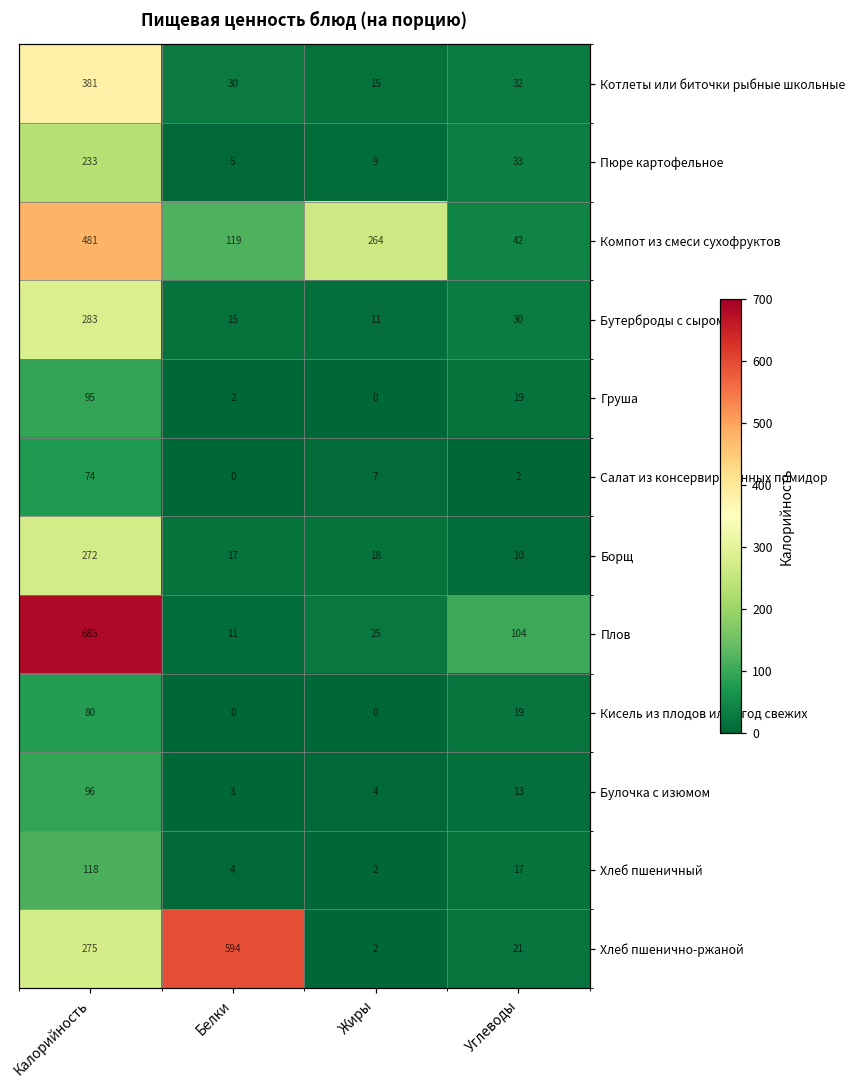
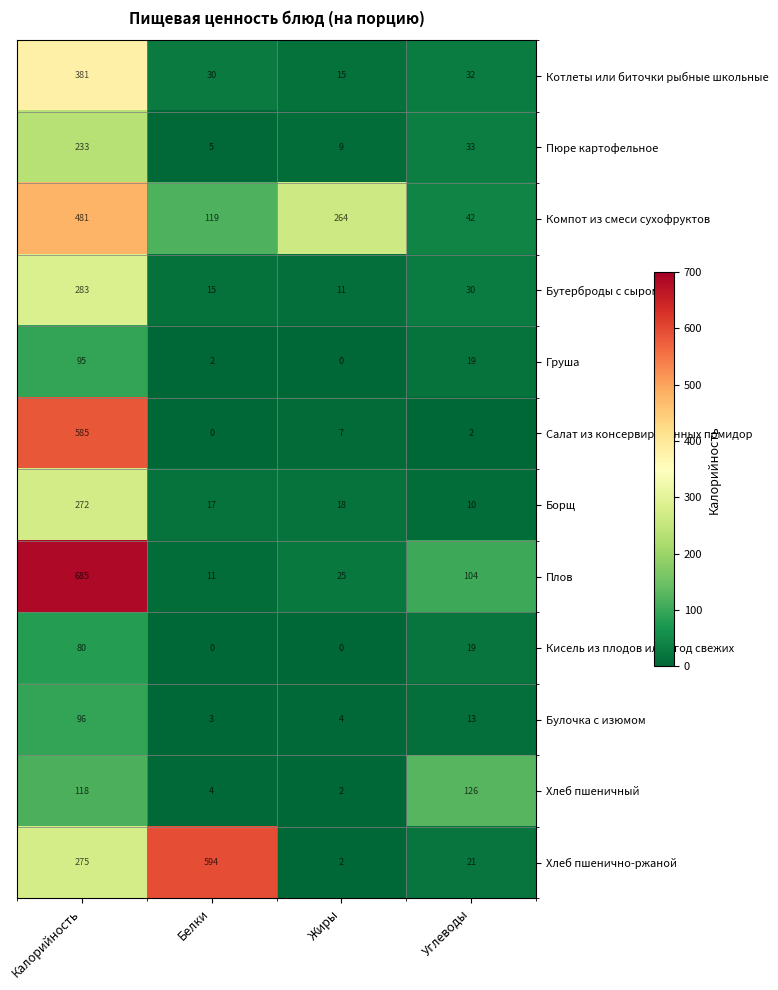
  {
    "Котлеты или биточки рыбные школьные": {
      "Калорийность": 381,
      "Белки": 30,
      "Жиры": 15,
      "Углеводы": 32
    },
    "Пюре картофельное": {
      "Калорийность": 233,
      "Белки": 5,
      "Жиры": 9,
      "Углеводы": 33
    },
    "Компот из смеси сухофруктов": {
      "Калорийность": 481,
      "Белки": 119,
      "Жиры": 264,
      "Углеводы": 42
    },
    "Бутерброды с сыром": {
      "Калорийность": 283,
      "Белки": 15,
      "Жиры": 11,
      "Углеводы": 30
    },
    "Груша": {
      "Калорийность": 95,
      "Белки": 2,
      "Жиры": 0,
      "Углеводы": 19
    },
    "Салат из консервированных помидор": {
-     "Калорийность": 74,
+     "Калорийность": 585,
      "Белки": 0,
      "Жиры": 7,
      "Углеводы": 2
    },
    "Борщ": {
      "Калорийность": 272,
      "Белки": 17,
      "Жиры": 18,
      "Углеводы": 10
    },
    "Плов": {
      "Калорийность": 685,
      "Белки": 11,
      "Жиры": 25,
      "Углеводы": 104
    },
    "Кисель из плодов или ягод свежих": {
      "Калорийность": 80,
      "Белки": 0,
      "Жиры": 0,
      "Углеводы": 19
    },
    "Булочка с изюмом": {
      "Калорийность": 96,
      "Белки": 3,
      "Жиры": 4,
      "Углеводы": 13
    },
    "Хлеб пшеничный": {
      "Калорийность": 118,
      "Белки": 4,
      "Жиры": 2,
-     "Углеводы": 17
+     "Углеводы": 126
    },
    "Хлеб пшенично-ржаной": {
      "Калорийность": 275,
      "Белки": 594,
      "Жиры": 2,
      "Углеводы": 21
    }
  }
